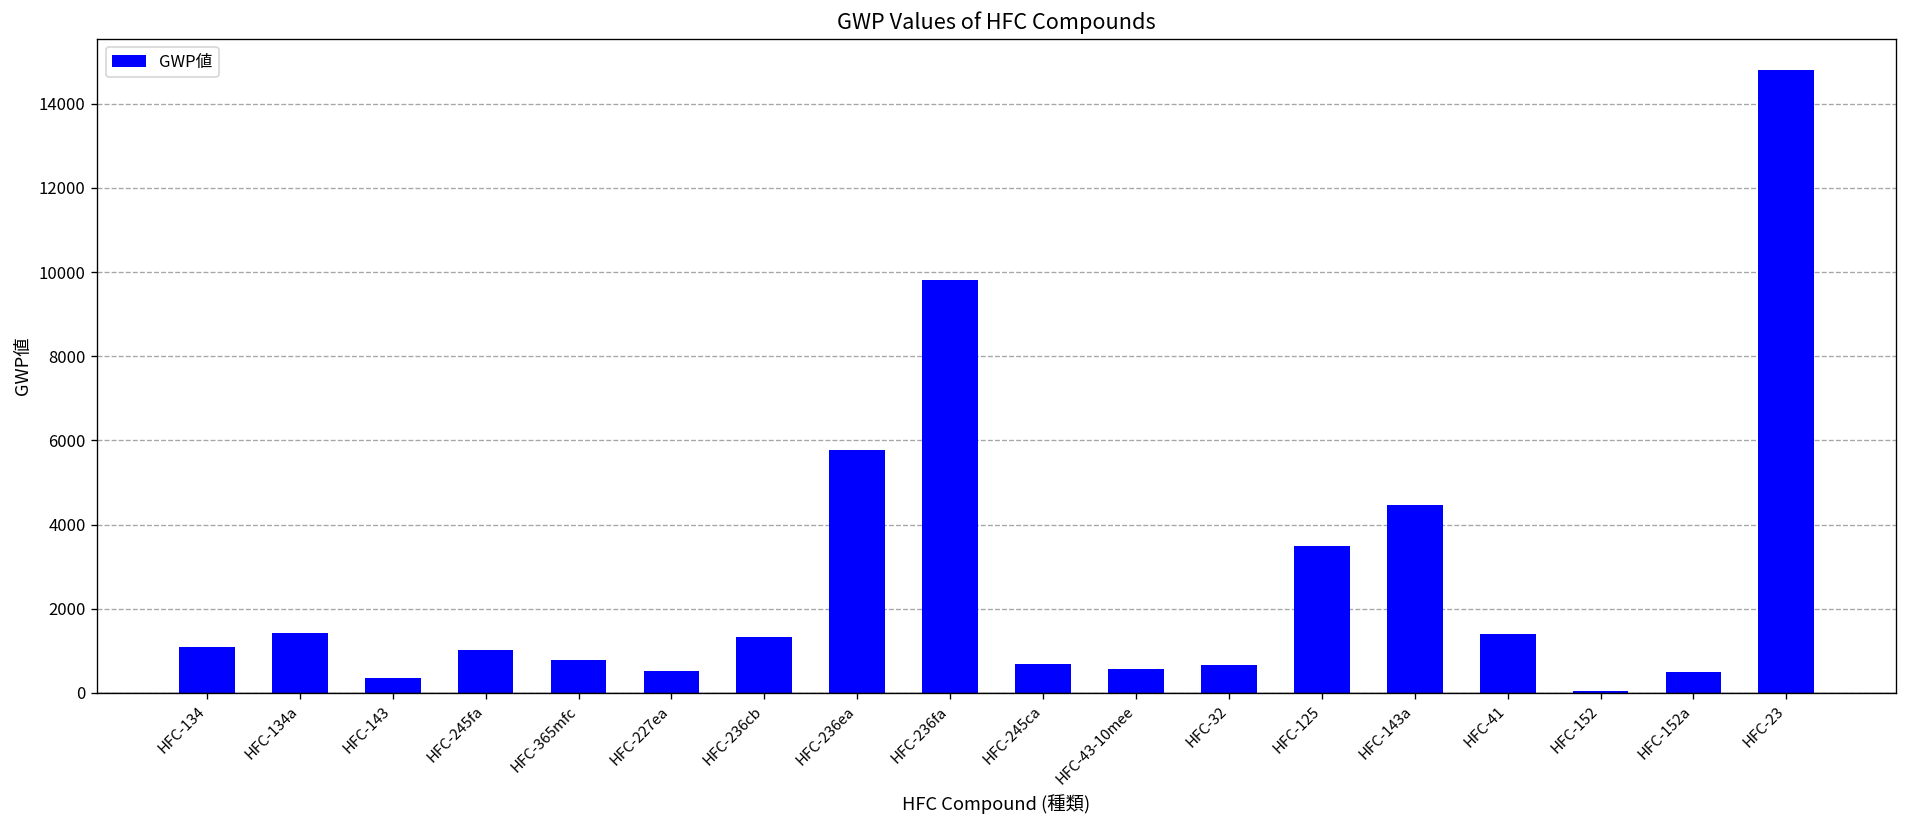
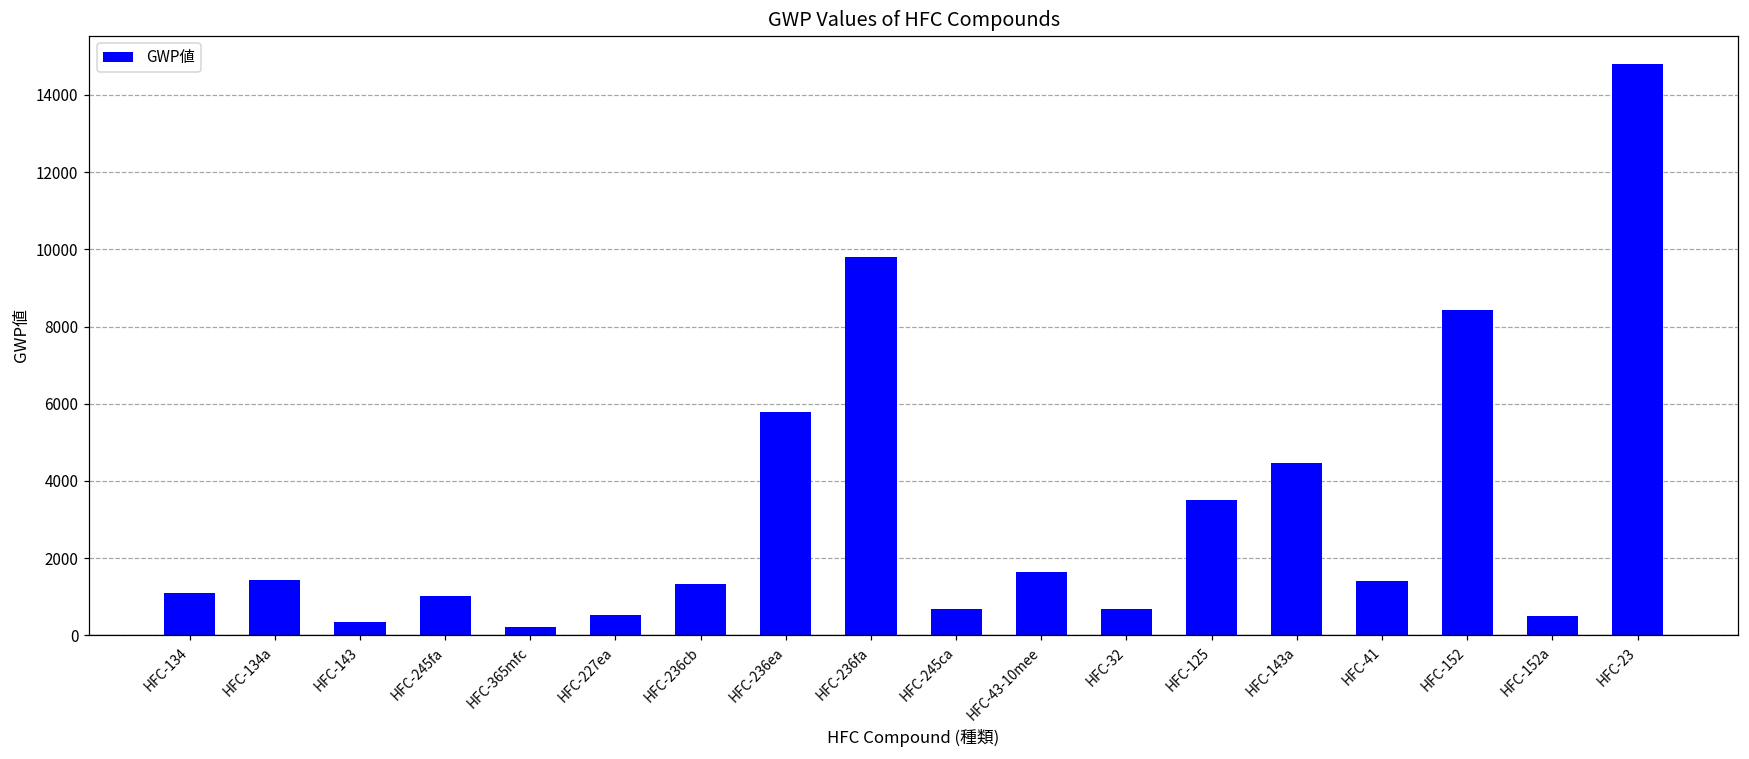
  {
    "HFC-134": 1100,
    "HFC-134a": 1400,
    "HFC-143": 400,
    "HFC-245fa": 1000,
-   "HFC-365mfc": 800,
+   "HFC-365mfc": 200,
    "HFC-227ea": 500,
    "HFC-236cb": 1300,
    "HFC-236ea": 5800,
    "HFC-236fa": 9800,
    "HFC-245ca": 700,
-   "HFC-43-10mee": 600,
+   "HFC-43-10mee": 1600,
    "HFC-32": 700,
    "HFC-125": 3500,
    "HFC-143a": 4500,
    "HFC-41": 1400,
-   "HFC-152": 100,
+   "HFC-152": 8400,
    "HFC-152a": 500,
    "HFC-23": 14800
  }
